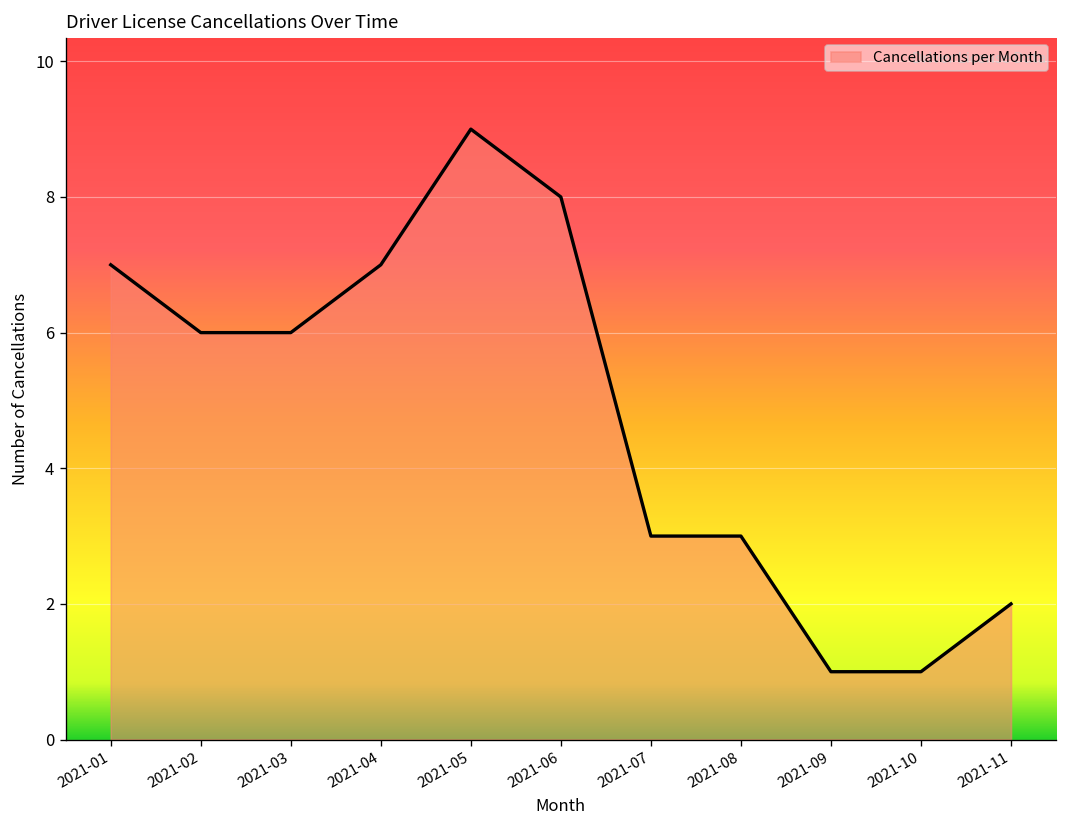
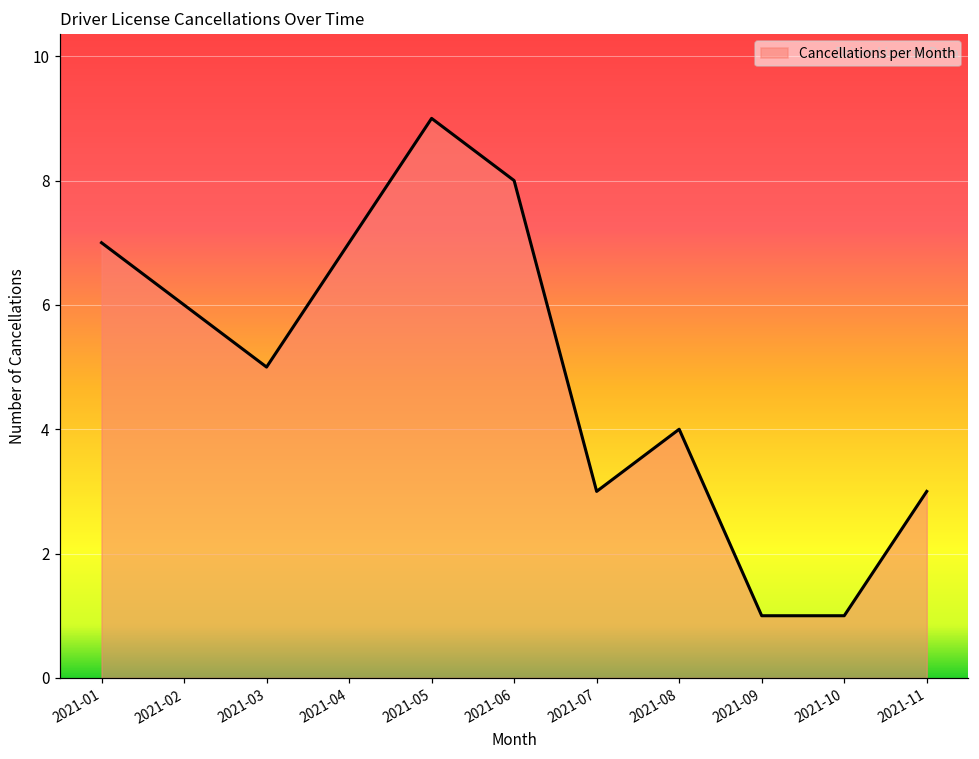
  {
    "2021-01": 7,
    "2021-02": 6,
-   "2021-03": 6,
+   "2021-03": 5,
    "2021-04": 7,
    "2021-05": 9,
    "2021-06": 8,
    "2021-07": 3,
-   "2021-08": 3,
+   "2021-08": 4,
    "2021-09": 1,
    "2021-10": 1,
-   "2021-11": 2
+   "2021-11": 3
  }
